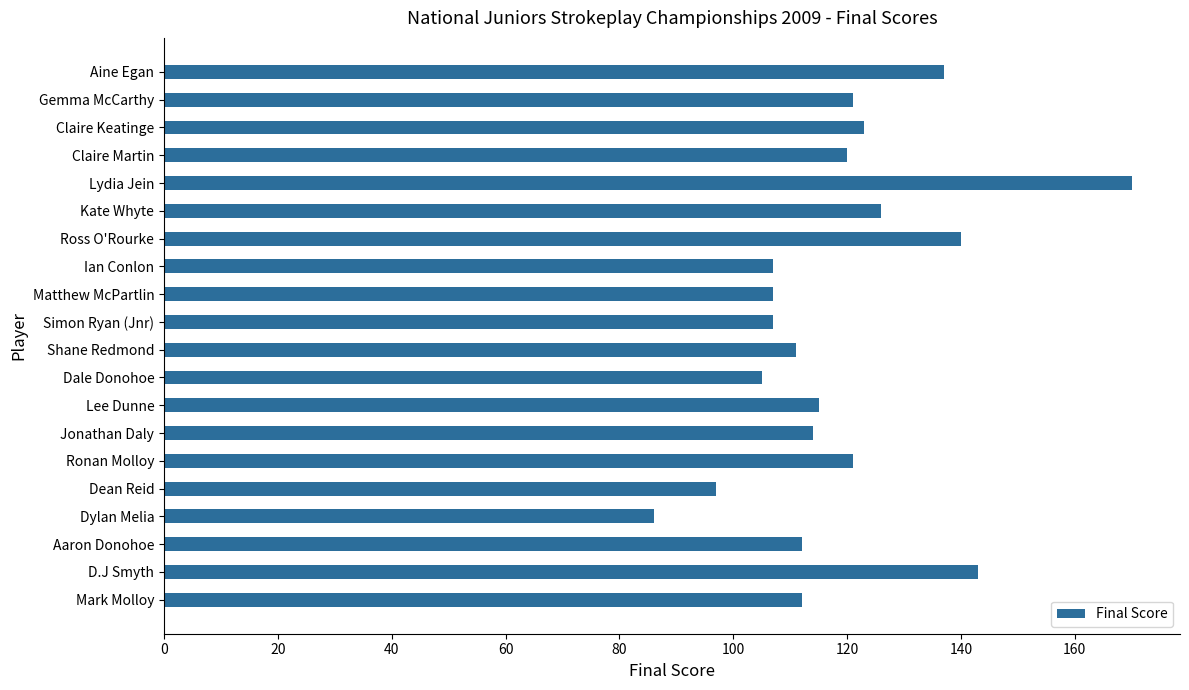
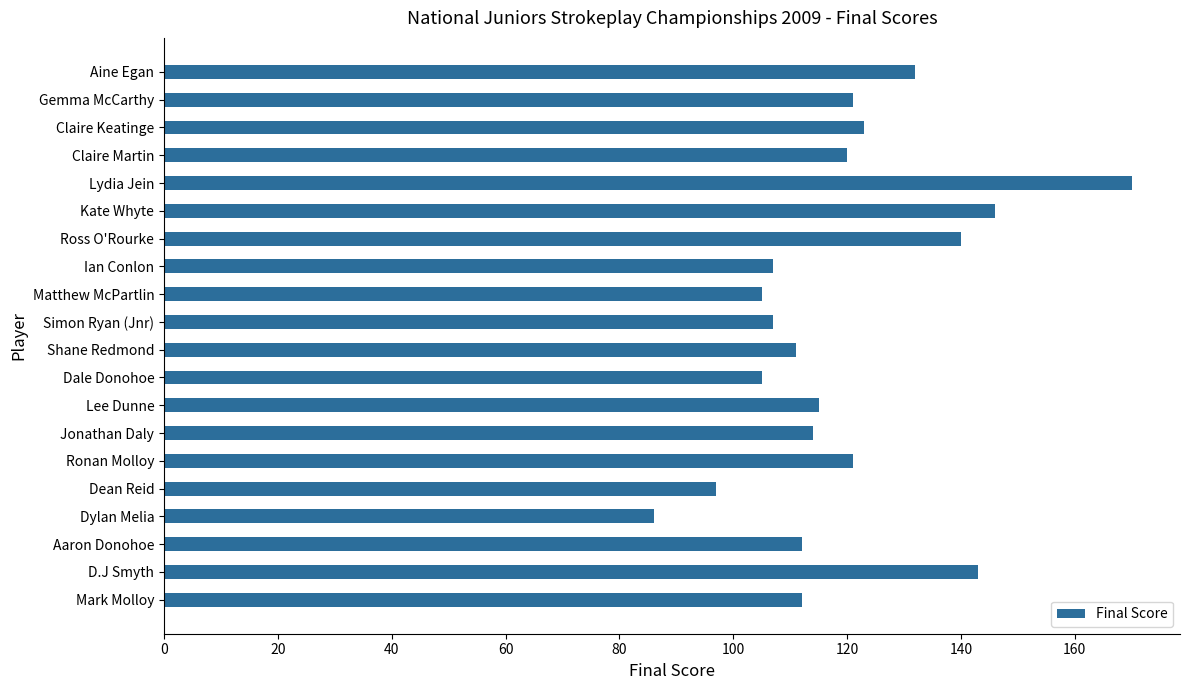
  {
-   "Aine Egan": 137,
+   "Aine Egan": 132,
    "Gemma McCarthy": 121,
    "Claire Keatinge": 123,
    "Claire Martin": 120,
    "Lydia Jein": 170,
-   "Kate Whyte": 126,
+   "Kate Whyte": 146,
    "Ross O'Rourke": 140,
    "Ian Conlon": 107,
-   "Matthew McPartlin": 107,
+   "Matthew McPartlin": 105,
    "Simon Ryan (Jnr)": 107,
    "Shane Redmond": 111,
    "Dale Donohoe": 105,
    "Lee Dunne": 115,
    "Jonathan Daly": 114,
    "Ronan Molloy": 121,
    "Dean Reid": 97,
    "Dylan Melia": 86,
    "Aaron Donohoe": 112,
    "D.J Smyth": 143,
    "Mark Molloy": 112
  }
